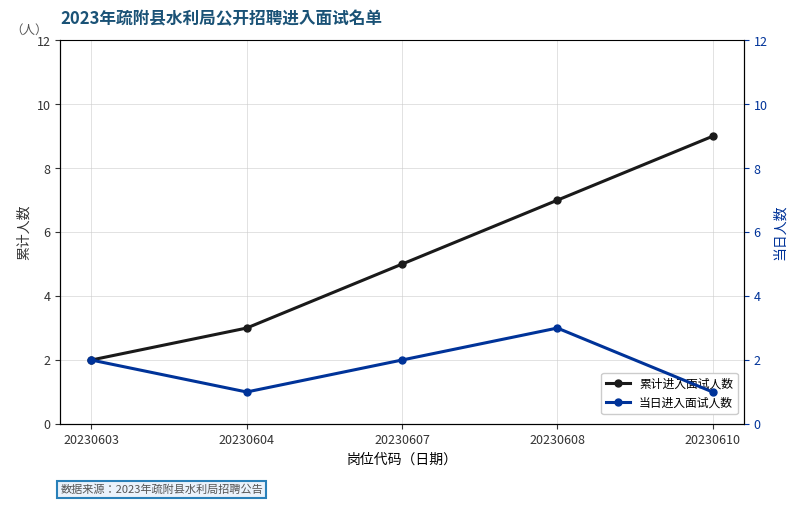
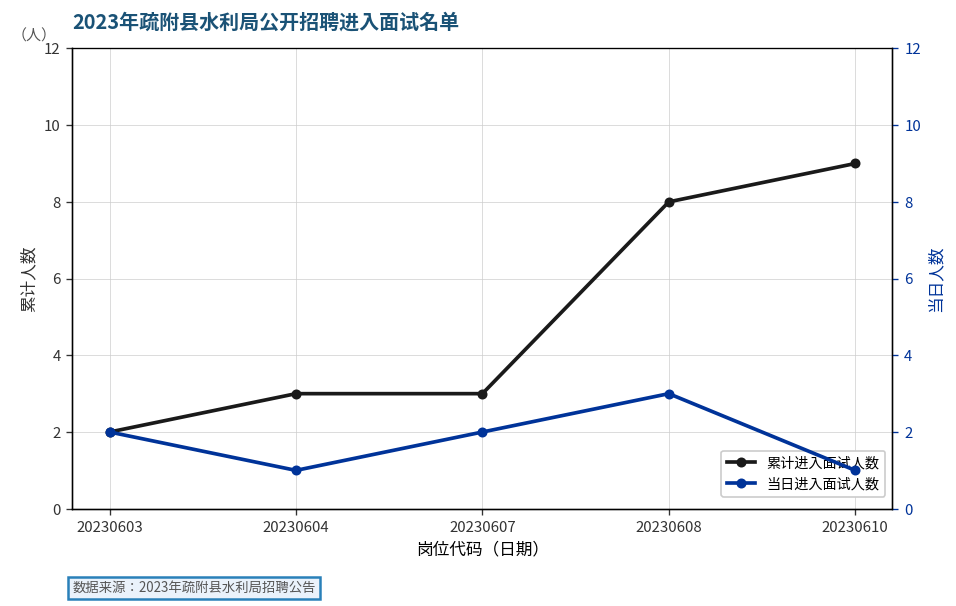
  {
    "累计进入面试人数": {
      "20230603": 2,
      "20230604": 3,
-     "20230607": 5,
-     "20230608": 7,
+     "20230607": 3,
+     "20230608": 8,
      "20230610": 9
    },
    "当日进入面试人数": {
      "20230603": 2.0,
      "20230604": 1.0,
      "20230607": 2.0,
      "20230608": 3.0
    }
  }
